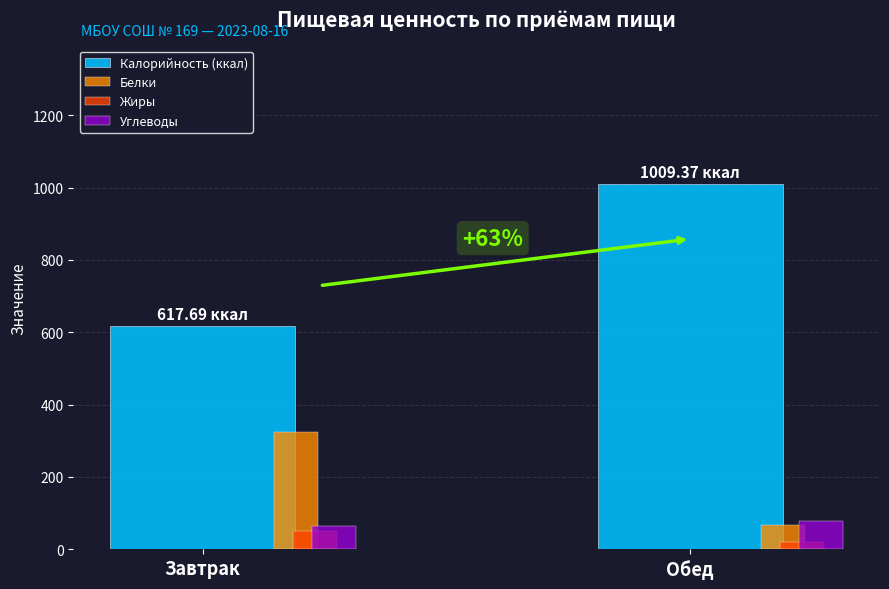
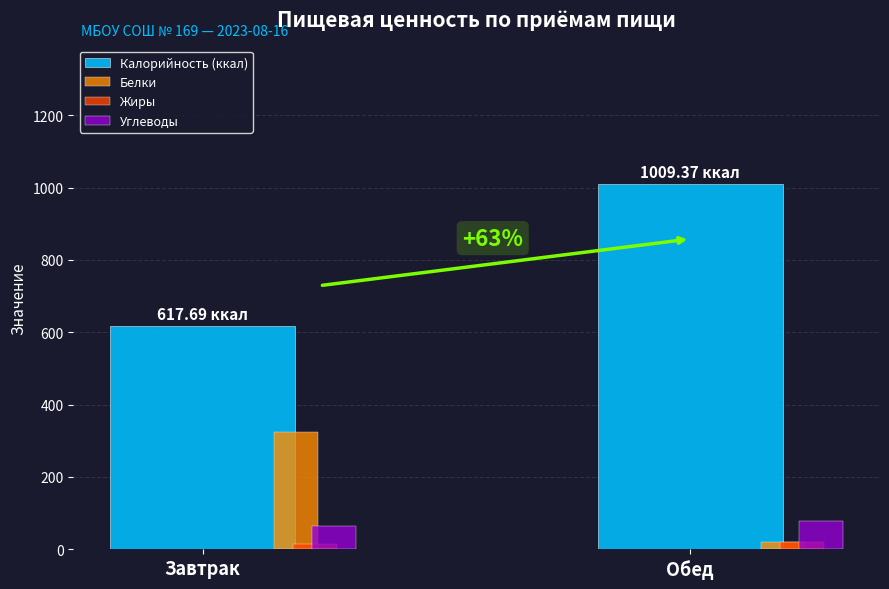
  {
    "Калорийность (ккал)": {
      "Завтрак": 617.69,
      "Обед": 1009.37
    },
    "Белки": {
      "Завтрак": 320,
-     "Обед": 70
+     "Обед": 20
    },
    "Жиры": {
-     "Завтрак": 50
+     "Завтрак": 20
    },
    "Углеводы": {
      "Завтрак": 60,
      "Обед": 80
    }
  }
